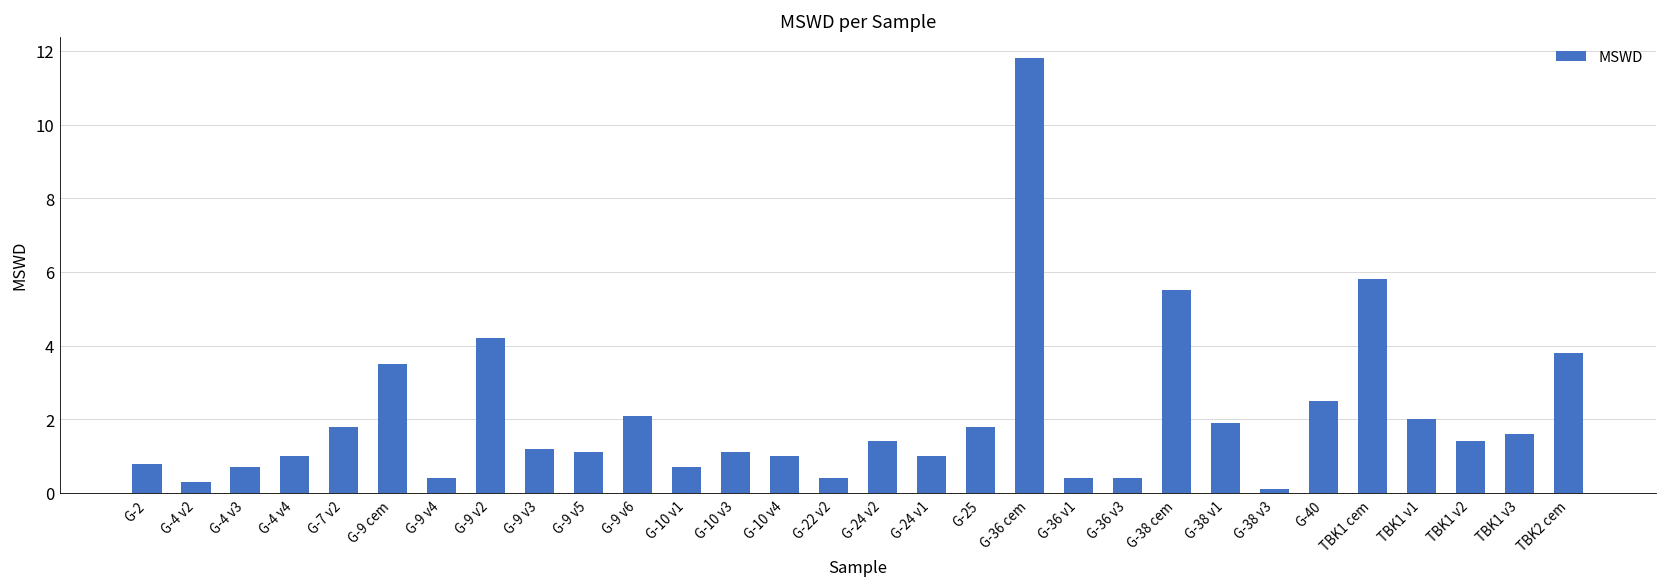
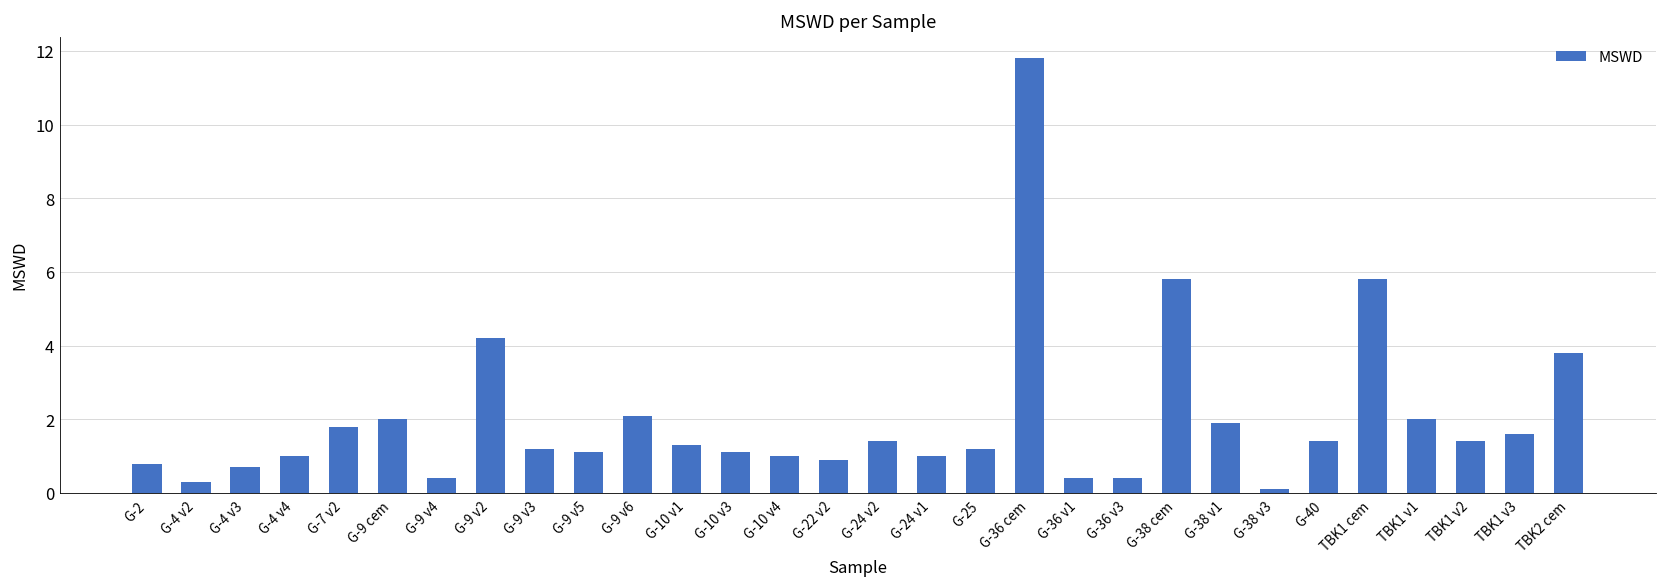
  {
    "G-2": 0.8,
    "G-4 v2": 0.3,
    "G-4 v3": 0.7,
    "G-4 v4": 1.0,
    "G-7 v2": 1.8,
-   "G-9 cem": 3.5,
+   "G-9 cem": 2.0,
    "G-9 v4": 0.4,
    "G-9 v2": 4.2,
    "G-9 v3": 1.2,
    "G-9 v5": 1.1,
    "G-9 v6": 2.1,
-   "G-10 v1": 0.7,
+   "G-10 v1": 1.3,
    "G-10 v3": 1.1,
    "G-10 v4": 1.0,
-   "G-22 v2": 0.4,
+   "G-22 v2": 0.9,
    "G-24 v2": 1.4,
    "G-24 v1": 1.0,
-   "G-25": 1.8,
+   "G-25": 1.2,
    "G-36 cem": 11.8,
    "G-36 v1": 0.4,
    "G-36 v3": 0.4,
-   "G-38 cem": 5.5,
+   "G-38 cem": 5.8,
    "G-38 v1": 1.9,
    "G-38 v3": 0.1,
-   "G-40": 2.5,
+   "G-40": 1.4,
    "TBK1 cem": 5.8,
    "TBK1 v1": 2.0,
    "TBK1 v2": 1.4,
    "TBK1 v3": 1.6,
    "TBK2 cem": 3.8
  }
